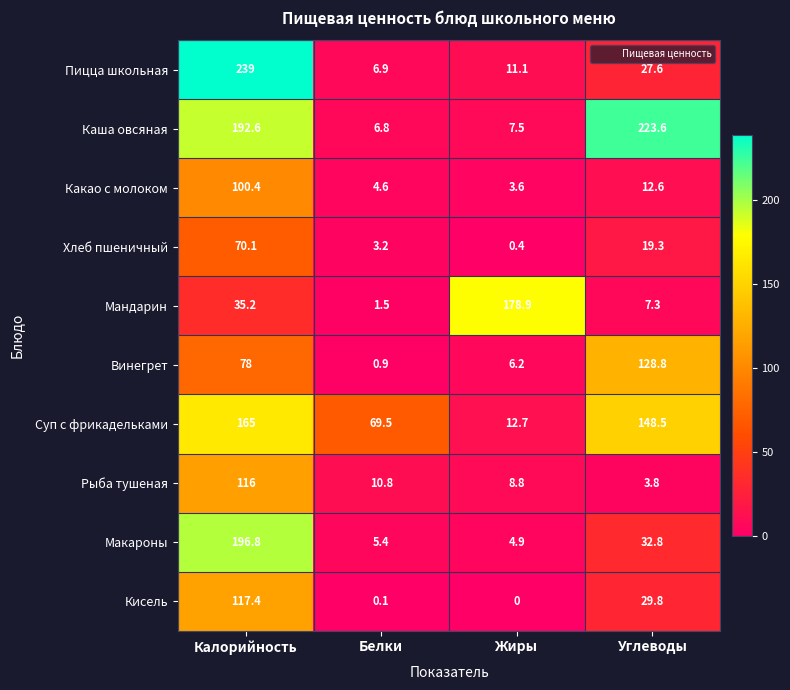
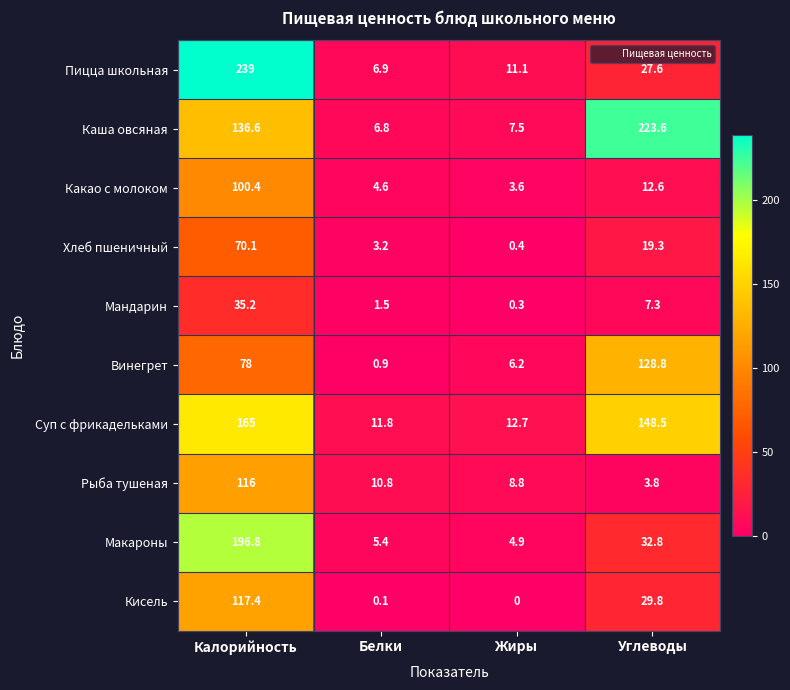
  {
    "Каша овсяная": {
-     "Калорийность": 192.6
+     "Калорийность": 136.6
    },
    "Мандарин": {
-     "Жиры": 178.9
+     "Жиры": 0.3
    },
    "Суп с фрикадельками": {
-     "Белки": 69.5
+     "Белки": 11.8
    }
  }
